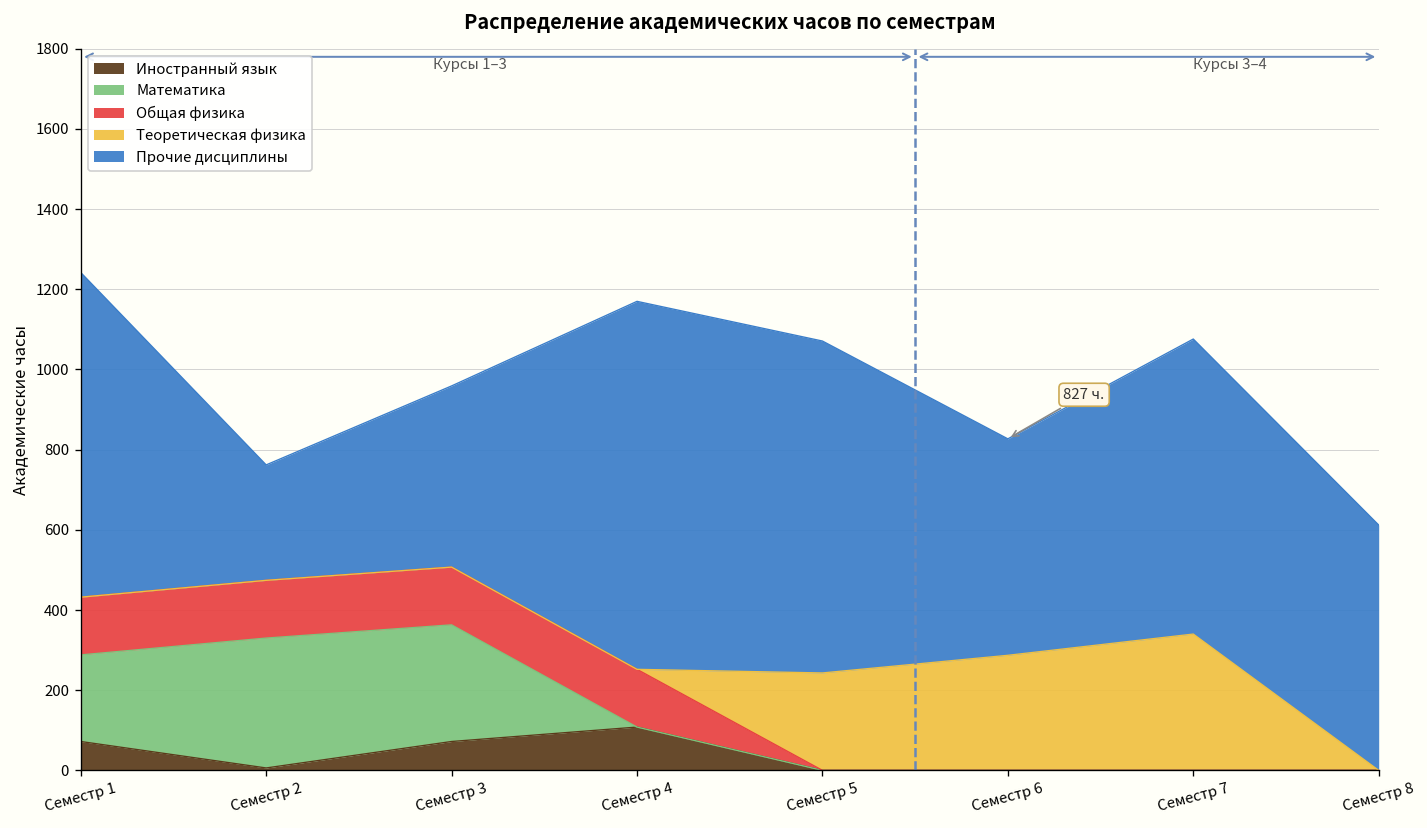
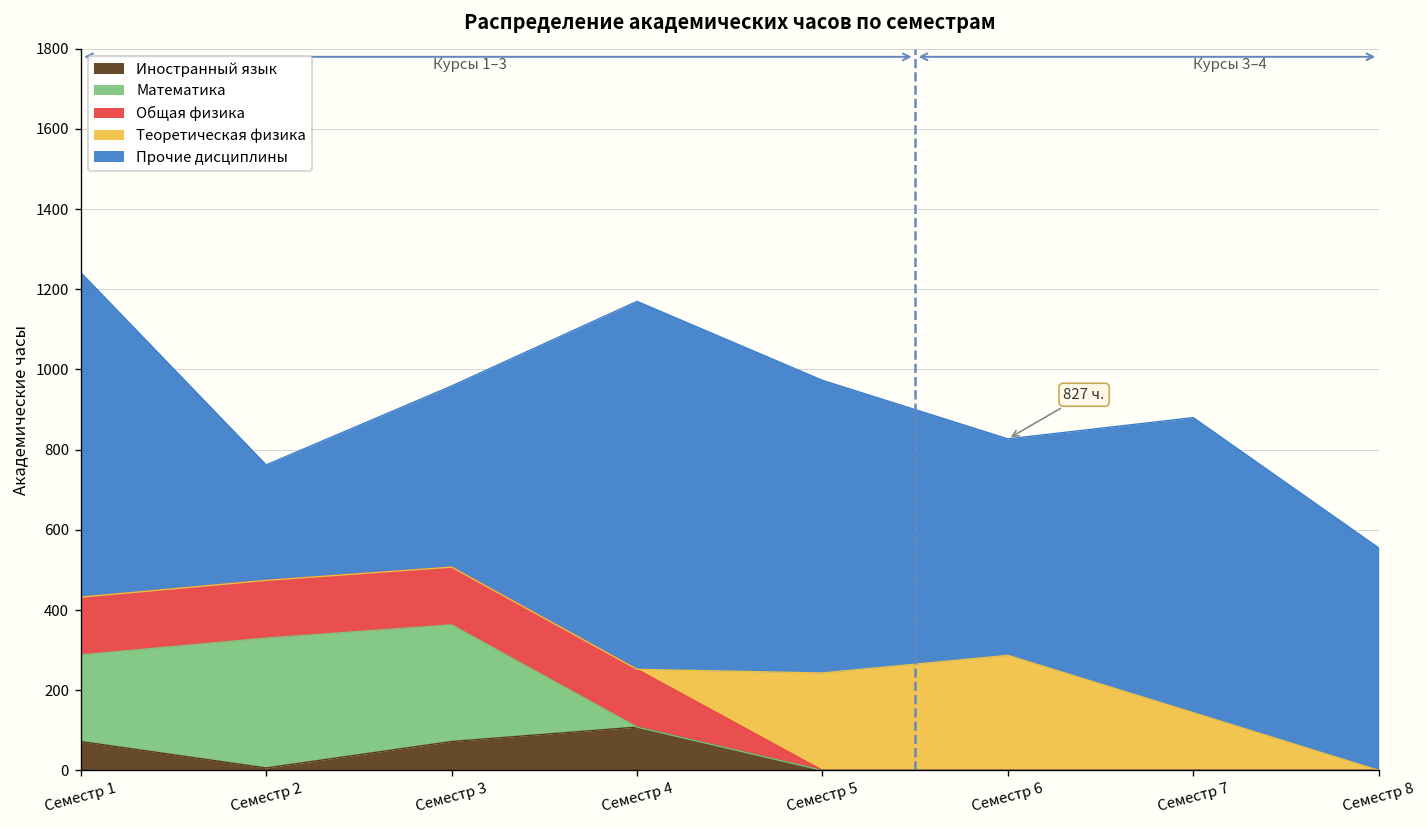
  {
    "Иностранный язык": {
      "Семестр 1": 70,
      "Семестр 2": 10,
      "Семестр 3": 70
    },
    "Математика": {
      "Семестр 1": 220,
      "Семестр 2": 320,
      "Семестр 3": 290
    },
    "Теоретическая физика": {
      "Семестр 5": 240,
      "Семестр 6": 290,
-     "Семестр 7": 340
+     "Семестр 7": 140
    },
    "Прочие дисциплины": {
      "Семестр 1": 810,
      "Семестр 2": 290,
      "Семестр 3": 450,
      "Семестр 4": 920,
-     "Семестр 5": 830,
+     "Семестр 5": 730,
      "Семестр 7": 740,
-     "Семестр 8": 610
+     "Семестр 8": 560
    }
  }
